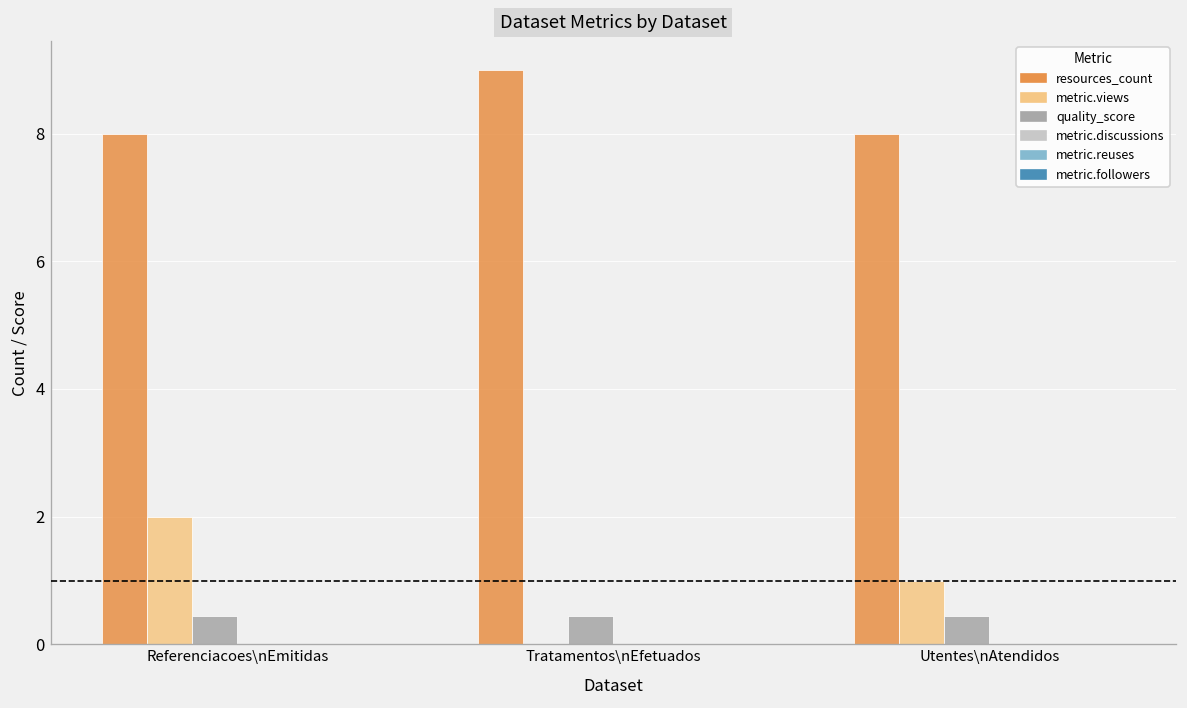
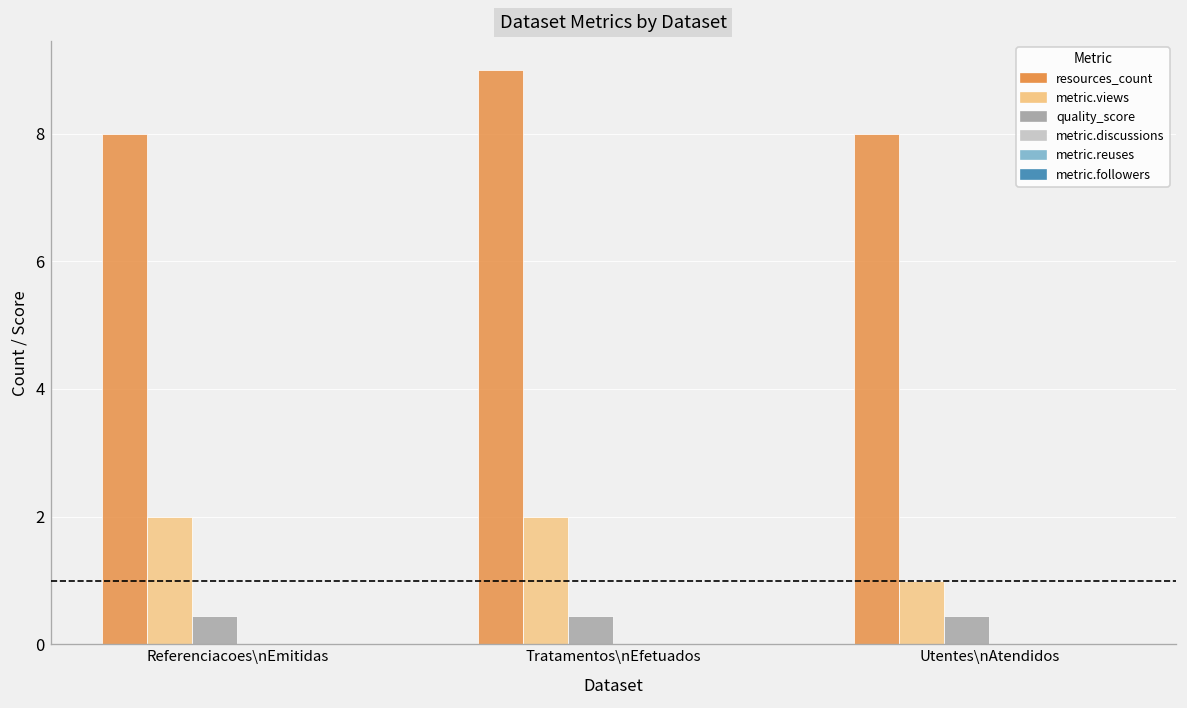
  {
    "resources_count": {
      "Referenciacoes\\nEmitidas": 8,
      "Tratamentos\\nEfetuados": 9,
      "Utentes\\nAtendidos": 8
    },
    "metric.views": {
      "Referenciacoes\\nEmitidas": 2,
-     "Tratamentos\\nEfetuados": 0,
+     "Tratamentos\\nEfetuados": 2,
      "Utentes\\nAtendidos": 1
    },
    "metric.followers": {
      "Referenciacoes\\nEmitidas": 0,
      "Tratamentos\\nEfetuados": 0,
      "Utentes\\nAtendidos": 0
    }
  }
